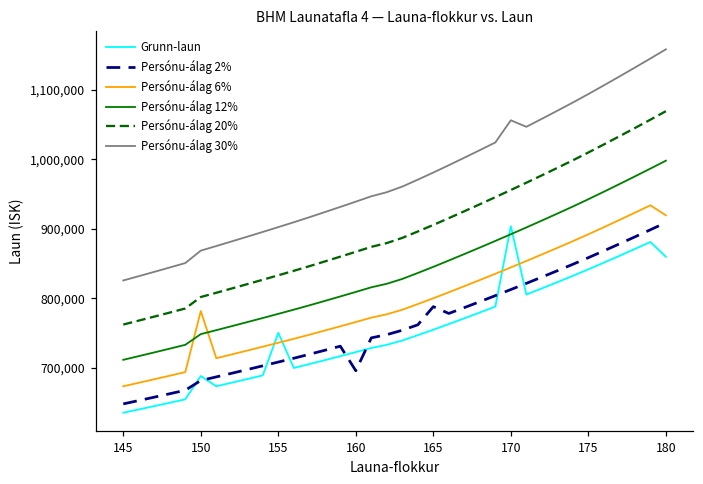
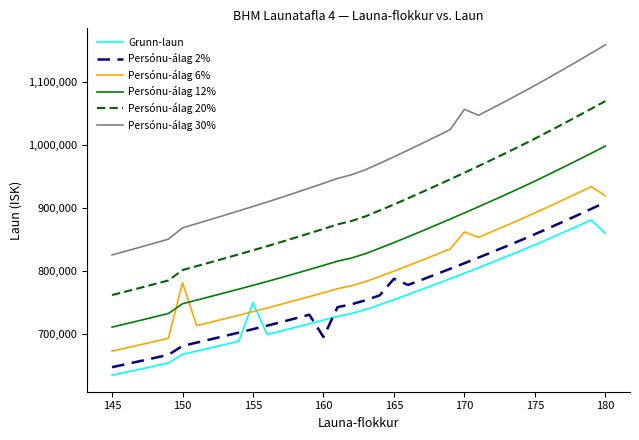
  {
    "Grunn-laun": {
      "145": "640,000",
-     "150": "690,000",
+     "150": "670,000",
      "155": "750,000",
      "160": "720,000",
      "165": "750,000",
-     "170": "900,000",
+     "170": "800,000",
      "175": "840,000",
      "180": "860,000"
    },
    "Persónu-álag 2%": {
      "145": "650,000",
      "150": "680,000",
      "155": "710,000",
      "160": "700,000",
      "165": "790,000",
      "170": "810,000",
      "175": "860,000",
      "180": "910,000"
    },
    "Persónu-álag 6%": {
      "145": "670,000",
      "150": "780,000",
      "155": "740,000",
      "160": "770,000",
      "165": "800,000",
-     "170": "840,000",
+     "170": "860,000",
      "175": "890,000",
      "180": "920,000"
    },
    "Persónu-álag 30%": {
      "145": "830,000",
      "150": "870,000",
      "155": "900,000",
      "160": "940,000",
      "165": "980,000",
      "170": "1,060,000",
      "175": "1,090,000",
      "180": "1,160,000"
    }
  }
